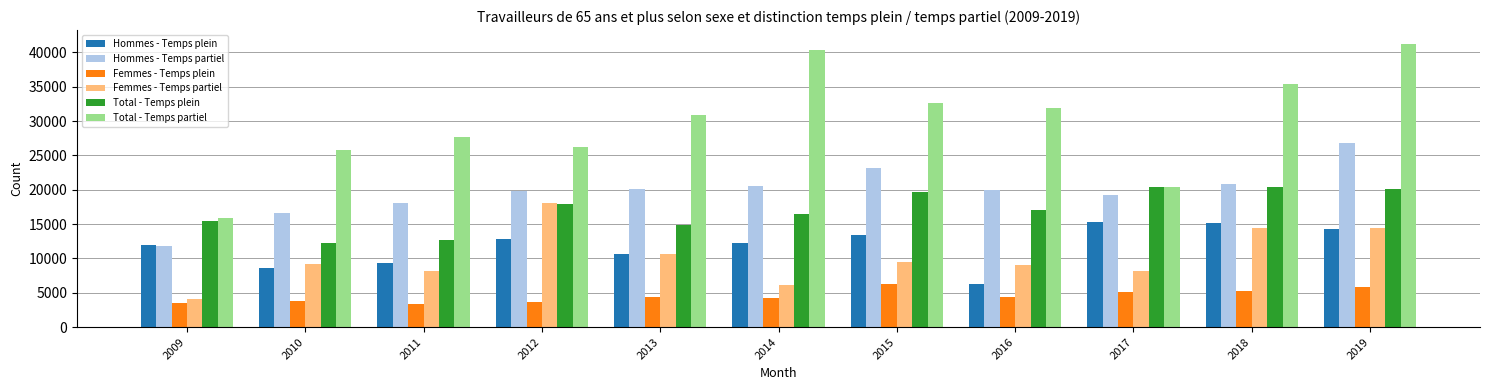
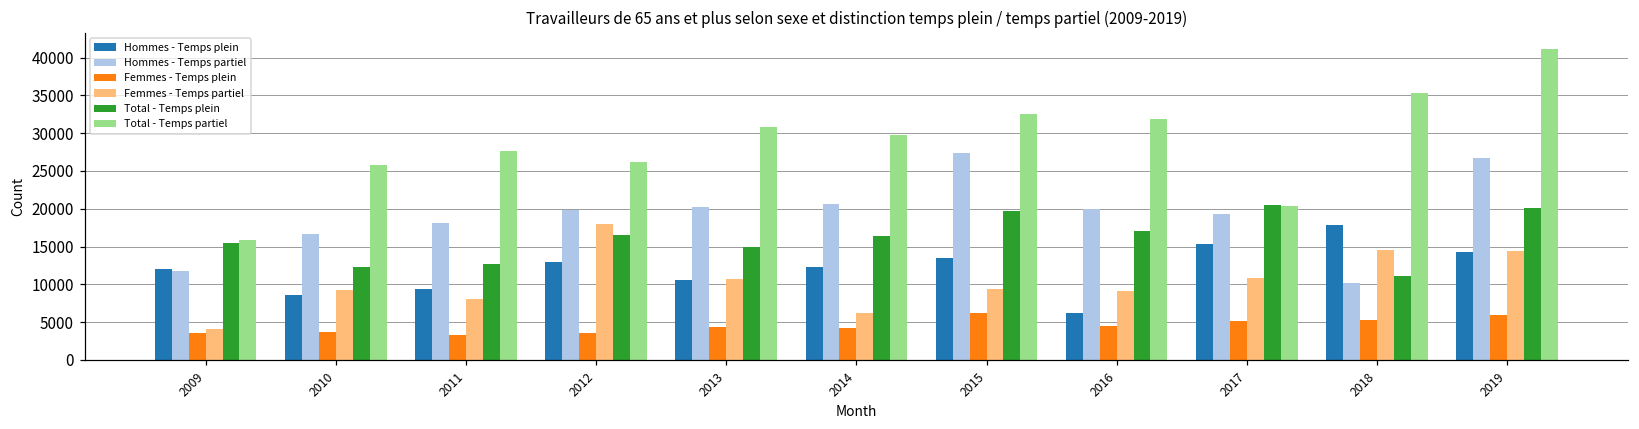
  {
    "Hommes - Temps plein": {
      "2009": 12000,
      "2010": 9000,
      "2011": 9000,
      "2012": 13000,
      "2013": 11000,
      "2014": 12000,
      "2015": 13000,
      "2016": 6000,
      "2017": 15000,
-     "2018": 15000,
+     "2018": 18000,
      "2019": 14000
    },
    "Hommes - Temps partiel": {
      "2009": 12000,
      "2010": 17000,
      "2011": 18000,
      "2012": 20000,
      "2013": 20000,
      "2014": 21000,
-     "2015": 23000,
+     "2015": 27000,
      "2016": 20000,
      "2017": 19000,
-     "2018": 21000,
+     "2018": 10000,
      "2019": 27000
    },
    "Femmes - Temps plein": {
      "2009": 4000,
      "2010": 4000,
      "2011": 3000,
      "2012": 4000,
      "2013": 4000,
      "2014": 4000,
      "2015": 6000,
      "2016": 4000,
      "2017": 5000,
      "2018": 5000,
      "2019": 6000
    },
    "Femmes - Temps partiel": {
      "2009": 4000,
      "2010": 9000,
      "2011": 8000,
      "2012": 18000,
      "2013": 11000,
      "2014": 6000,
      "2015": 9000,
      "2016": 9000,
-     "2017": 8000,
+     "2017": 11000,
      "2018": 15000,
      "2019": 14000
    },
    "Total - Temps plein": {
      "2009": 16000,
      "2010": 12000,
      "2011": 13000,
-     "2012": 18000,
+     "2012": 17000,
      "2013": 15000,
      "2014": 16000,
      "2015": 20000,
      "2016": 17000,
      "2017": 20000,
-     "2018": 20000,
+     "2018": 11000,
      "2019": 20000
    },
    "Total - Temps partiel": {
      "2009": 16000,
      "2010": 26000,
      "2011": 28000,
      "2012": 26000,
      "2013": 31000,
-     "2014": 40000,
+     "2014": 30000,
      "2015": 33000,
      "2016": 32000,
      "2017": 20000,
      "2018": 35000,
      "2019": 41000
    }
  }
